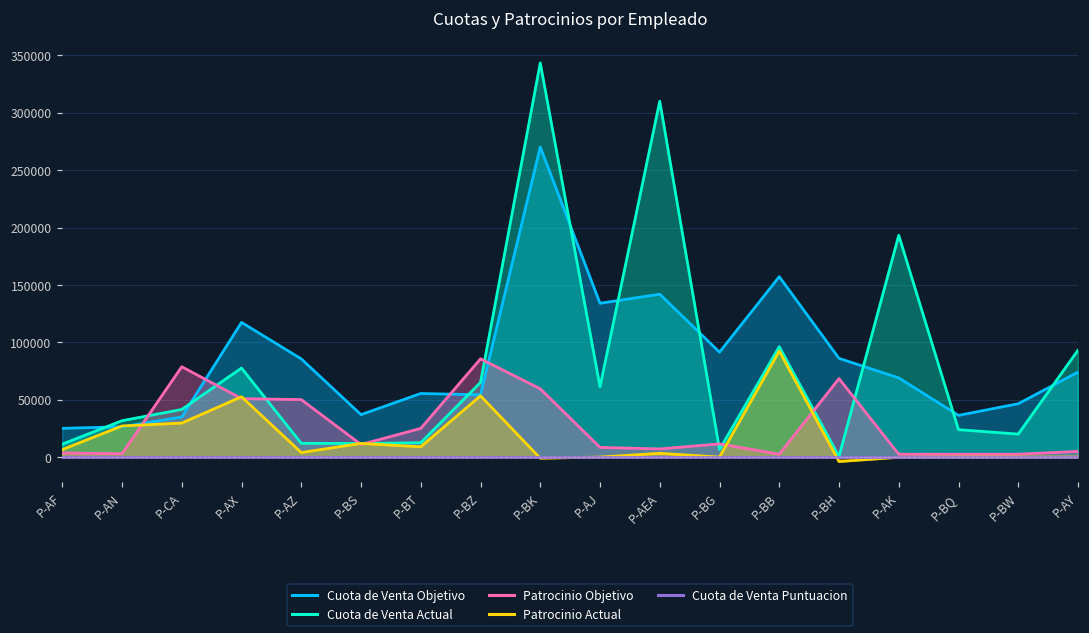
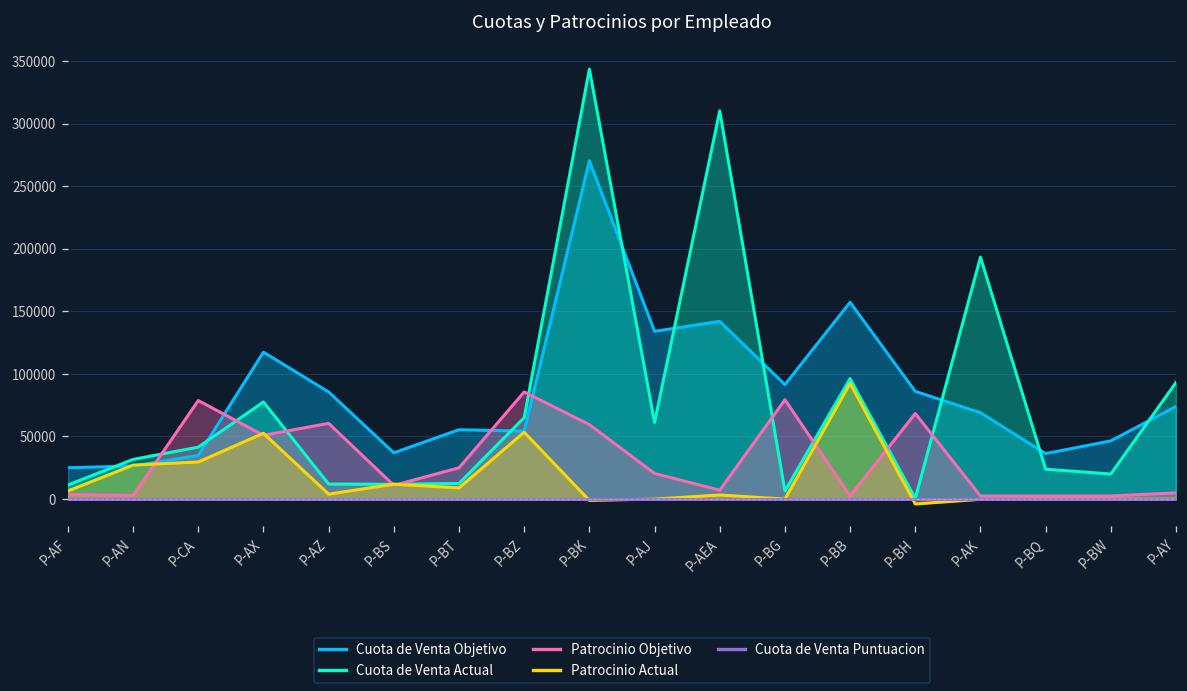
  {
    "Patrocinio Objetivo": {
      "P-AF": 4000,
      "P-AN": 3000,
      "P-CA": 79000,
-     "P-AZ": 50000,
+     "P-AZ": 61000,
      "P-BT": 25000,
      "P-BZ": 86000,
      "P-BK": 60000,
-     "P-AJ": 8000,
+     "P-AJ": 20000,
      "P-AEA": 7000,
-     "P-BG": 12000,
+     "P-BG": 79000,
      "P-BB": 3000,
      "P-BH": 68000,
      "P-AK": 3000,
      "P-BQ": 3000,
      "P-BW": 3000,
      "P-AY": 5000
    },
    "Cuota de Venta Puntuacion": {
      "P-AF": 0,
      "P-AN": 0,
      "P-CA": 0,
      "P-AX": 0,
      "P-AZ": 0,
      "P-BS": 0,
      "P-BT": 0,
      "P-BZ": 0,
      "P-AEA": 0,
      "P-BB": 0
    }
  }
